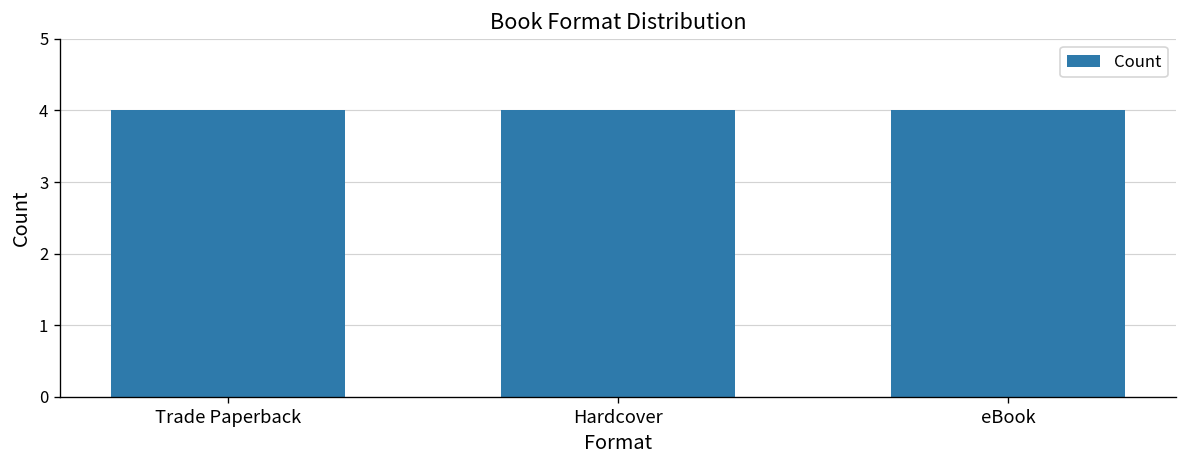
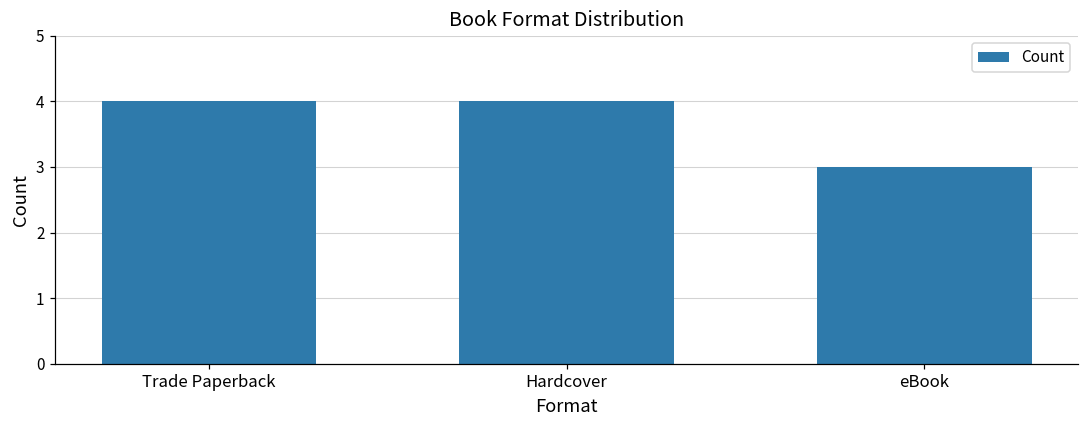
  {
    "Trade Paperback": 4,
    "Hardcover": 4,
-   "eBook": 4
+   "eBook": 3
  }
